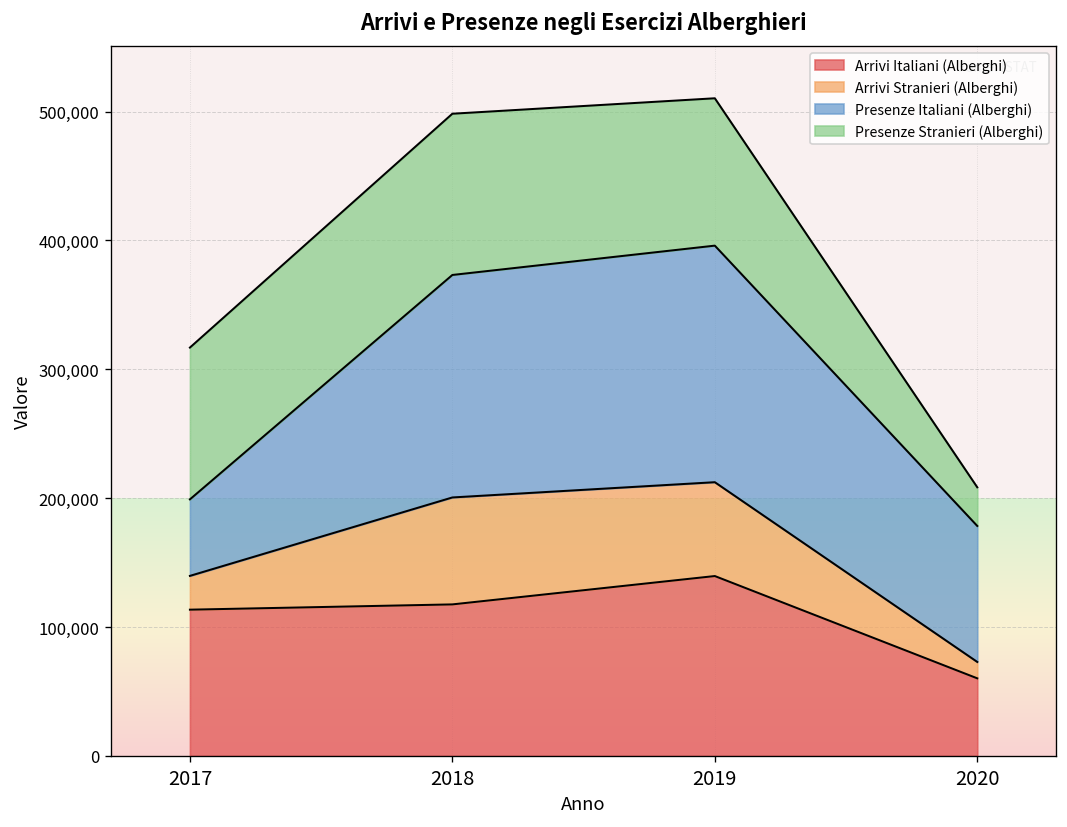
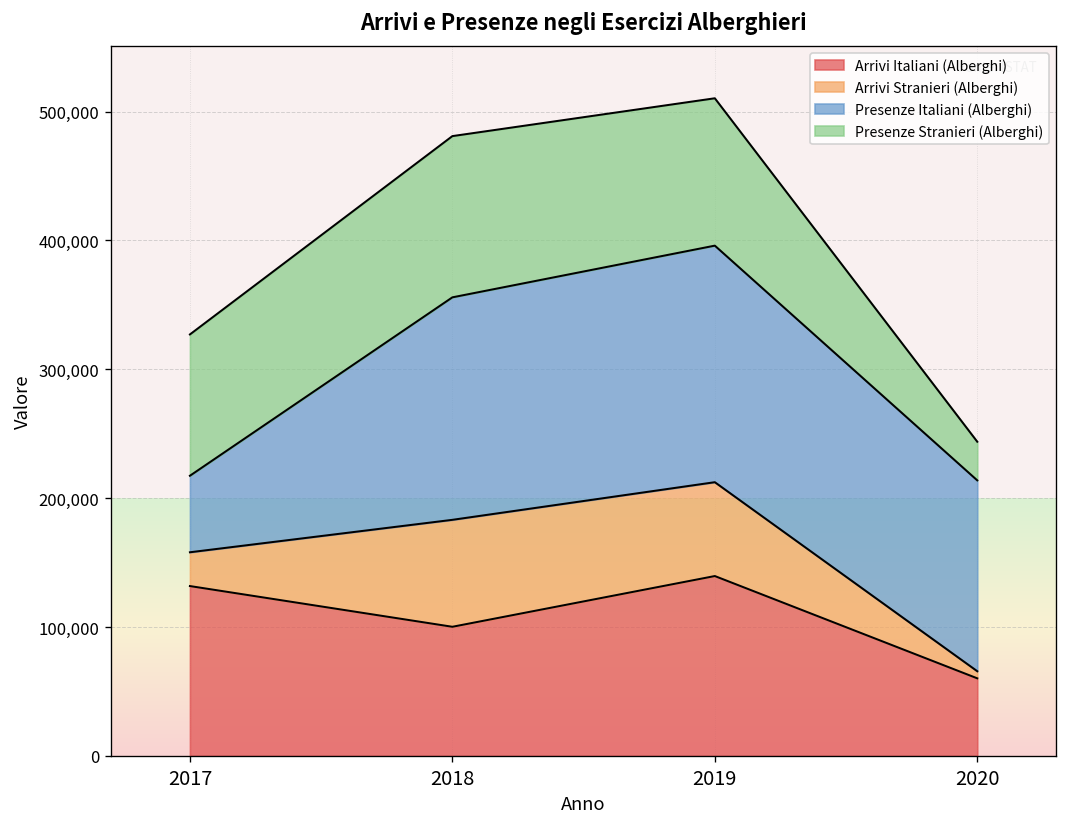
  {
    "Arrivi Italiani (Alberghi)": {
-     "2017": "113,000",
-     "2018": "118,000",
+     "2017": "132,000",
+     "2018": "100,000",
      "2019": "140,000",
      "2020": "60,000"
    },
    "Arrivi Stranieri (Alberghi)": {
      "2017": "26,000",
      "2018": "83,000",
      "2019": "73,000",
-     "2020": "13,000"
+     "2020": "6,000"
    },
    "Presenze Italiani (Alberghi)": {
      "2017": "59,000",
      "2018": "173,000",
      "2019": "184,000",
-     "2020": "106,000"
+     "2020": "148,000"
    },
    "Presenze Stranieri (Alberghi)": {
-     "2017": "118,000",
+     "2017": "110,000",
      "2018": "125,000",
      "2019": "114,000",
      "2020": "30,000"
    }
  }
